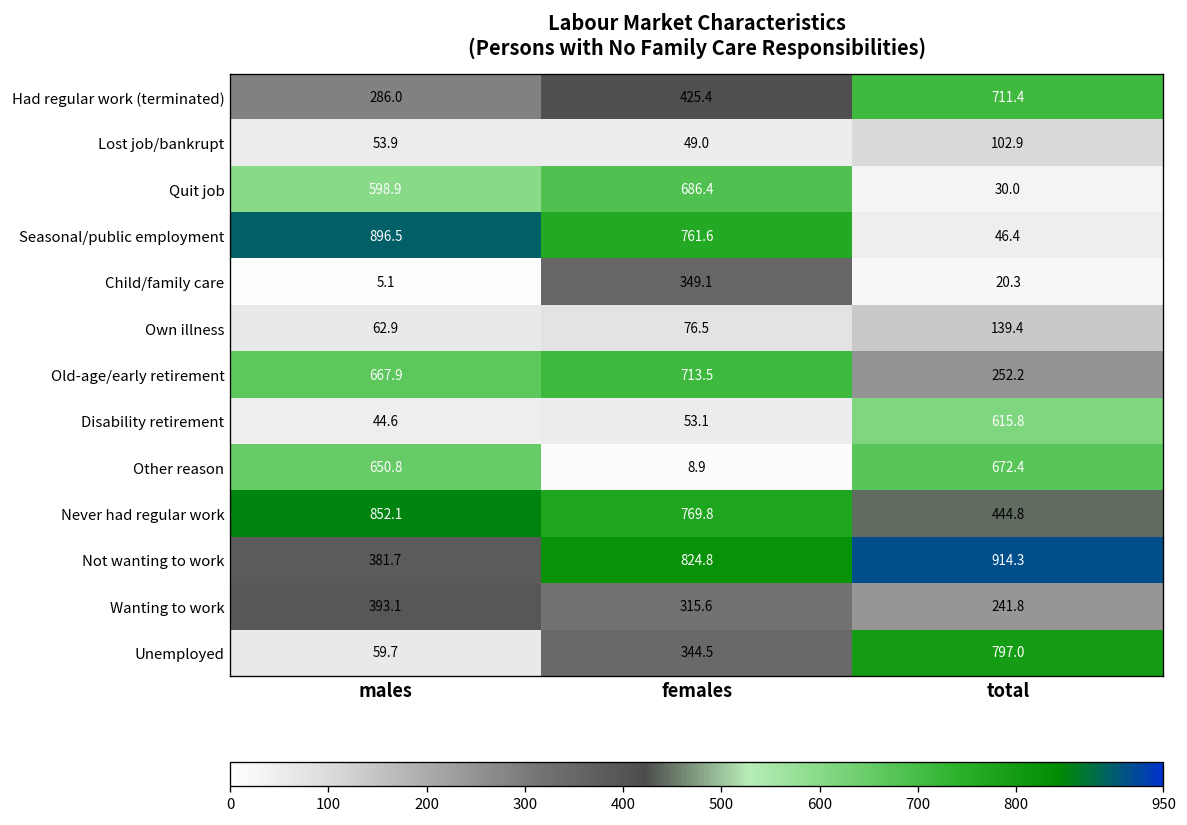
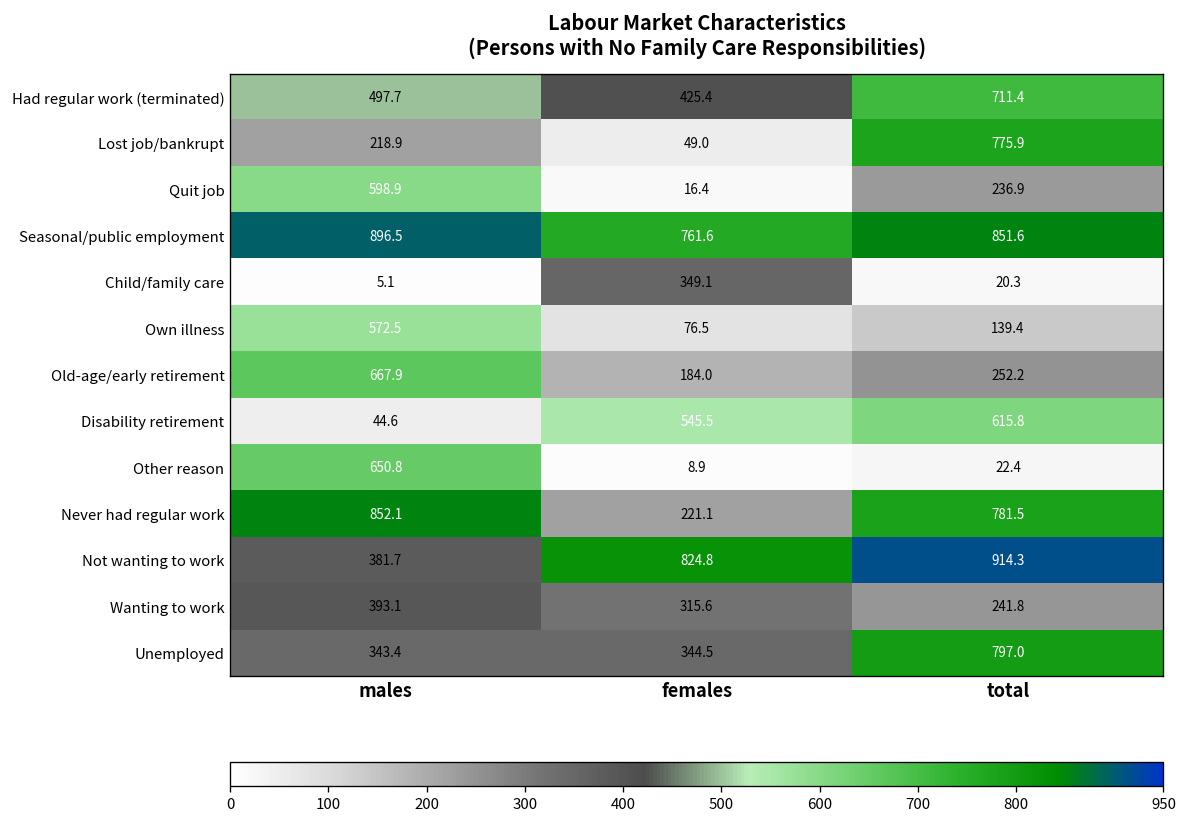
  {
    "Had regular work (terminated)": {
-     "males": 286.0,
+     "males": 497.7,
      "females": 425.4,
      "total": 711.4
    },
    "Lost job/bankrupt": {
-     "males": 53.9,
+     "males": 218.9,
      "females": 49.0,
-     "total": 102.9
+     "total": 775.9
    },
    "Quit job": {
      "males": 598.9,
-     "females": 686.4,
-     "total": 30.0
+     "females": 16.4,
+     "total": 236.9
    },
    "Seasonal/public employment": {
      "males": 896.5,
      "females": 761.6,
-     "total": 46.4
+     "total": 851.6
    },
    "Child/family care": {
      "males": 5.1,
      "females": 349.1,
      "total": 20.3
    },
    "Own illness": {
-     "males": 62.9,
+     "males": 572.5,
      "females": 76.5,
      "total": 139.4
    },
    "Old-age/early retirement": {
      "males": 667.9,
-     "females": 713.5,
+     "females": 184.0,
      "total": 252.2
    },
    "Disability retirement": {
      "males": 44.6,
-     "females": 53.1,
+     "females": 545.5,
      "total": 615.8
    },
    "Other reason": {
      "males": 650.8,
      "females": 8.9,
-     "total": 672.4
+     "total": 22.4
    },
    "Never had regular work": {
      "males": 852.1,
-     "females": 769.8,
-     "total": 444.8
+     "females": 221.1,
+     "total": 781.5
    },
    "Not wanting to work": {
      "males": 381.7,
      "females": 824.8,
      "total": 914.3
    },
    "Wanting to work": {
      "males": 393.1,
      "females": 315.6,
      "total": 241.8
    },
    "Unemployed": {
-     "males": 59.7,
+     "males": 343.4,
      "females": 344.5,
      "total": 797.0
    }
  }
